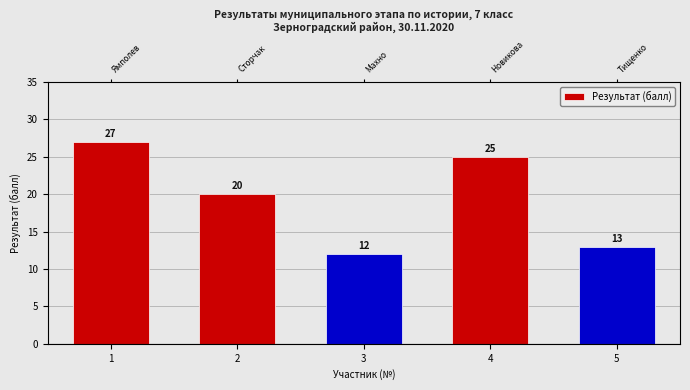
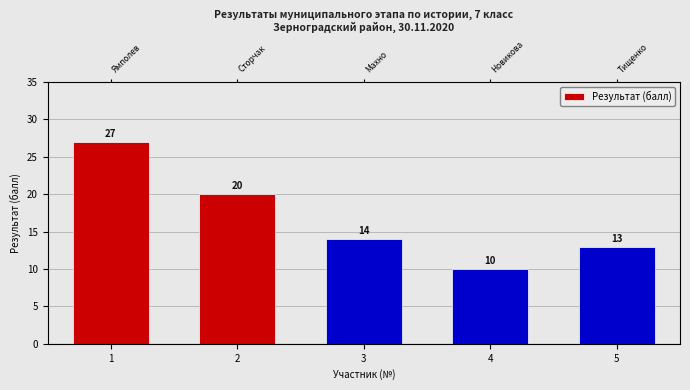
  {
    "1": 27,
    "2": 20,
-   "3": 12,
-   "4": 25,
+   "3": 14,
+   "4": 10,
    "5": 13
  }
